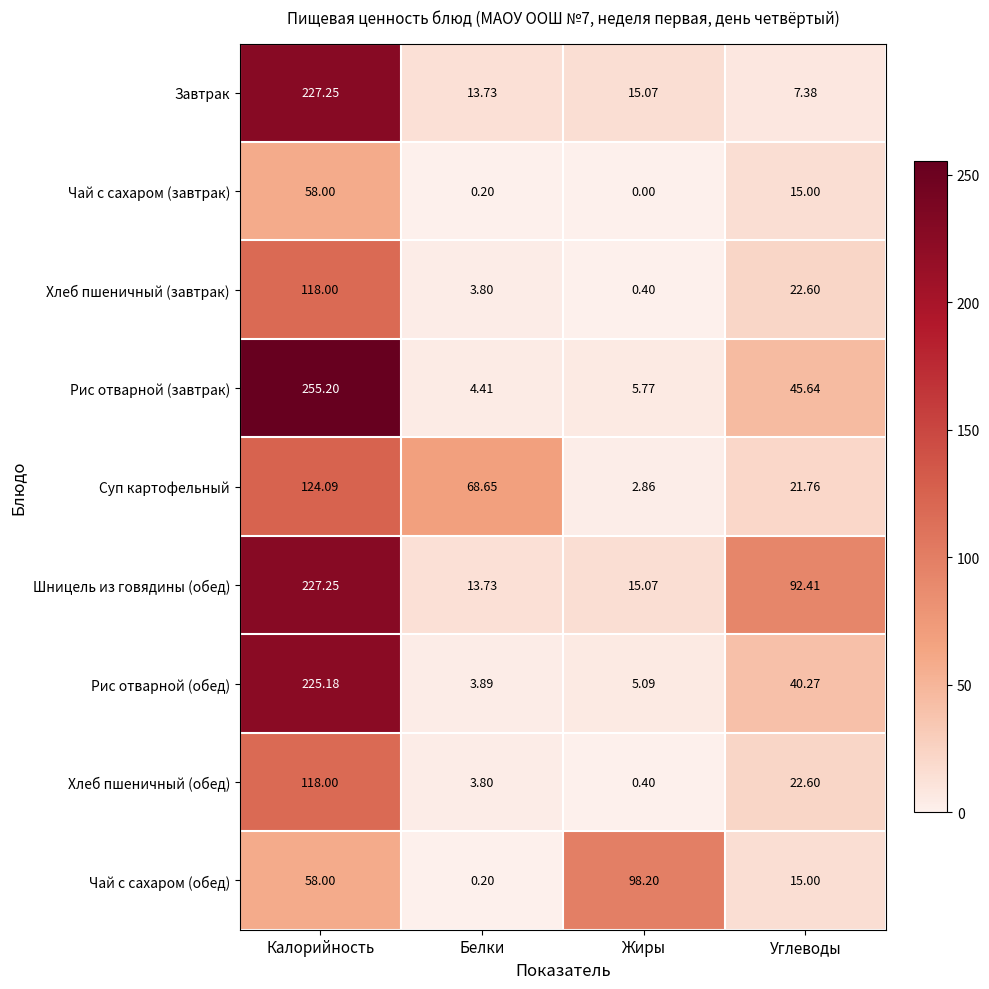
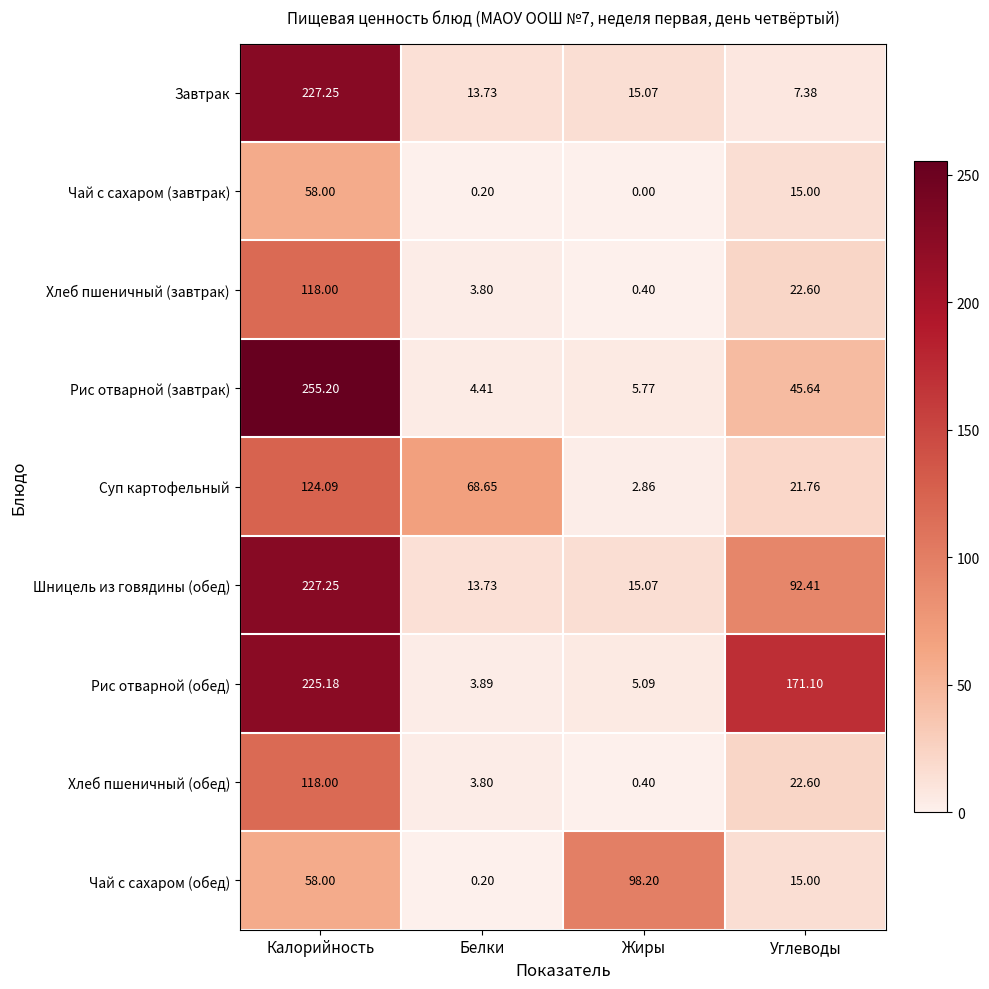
  {
    "Завтрак": {
      "Калорийность": 227.25,
      "Белки": 13.73,
      "Жиры": 15.07,
      "Углеводы": 7.38
    },
    "Чай с сахаром (завтрак)": {
      "Калорийность": 58.00,
      "Белки": 0.20,
      "Жиры": 0.00,
      "Углеводы": 15.00
    },
    "Хлеб пшеничный (завтрак)": {
      "Калорийность": 118.00,
      "Белки": 3.80,
      "Жиры": 0.40,
      "Углеводы": 22.60
    },
    "Рис отварной (завтрак)": {
      "Калорийность": 255.20,
      "Белки": 4.41,
      "Жиры": 5.77,
      "Углеводы": 45.64
    },
    "Суп картофельный": {
      "Калорийность": 124.09,
      "Белки": 68.65,
      "Жиры": 2.86,
      "Углеводы": 21.76
    },
    "Шницель из говядины (обед)": {
      "Калорийность": 227.25,
      "Белки": 13.73,
      "Жиры": 15.07,
      "Углеводы": 92.41
    },
    "Рис отварной (обед)": {
      "Калорийность": 225.18,
      "Белки": 3.89,
      "Жиры": 5.09,
-     "Углеводы": 40.27
+     "Углеводы": 171.10
    },
    "Хлеб пшеничный (обед)": {
      "Калорийность": 118.00,
      "Белки": 3.80,
      "Жиры": 0.40,
      "Углеводы": 22.60
    },
    "Чай с сахаром (обед)": {
      "Калорийность": 58.00,
      "Белки": 0.20,
      "Жиры": 98.20,
      "Углеводы": 15.00
    }
  }
